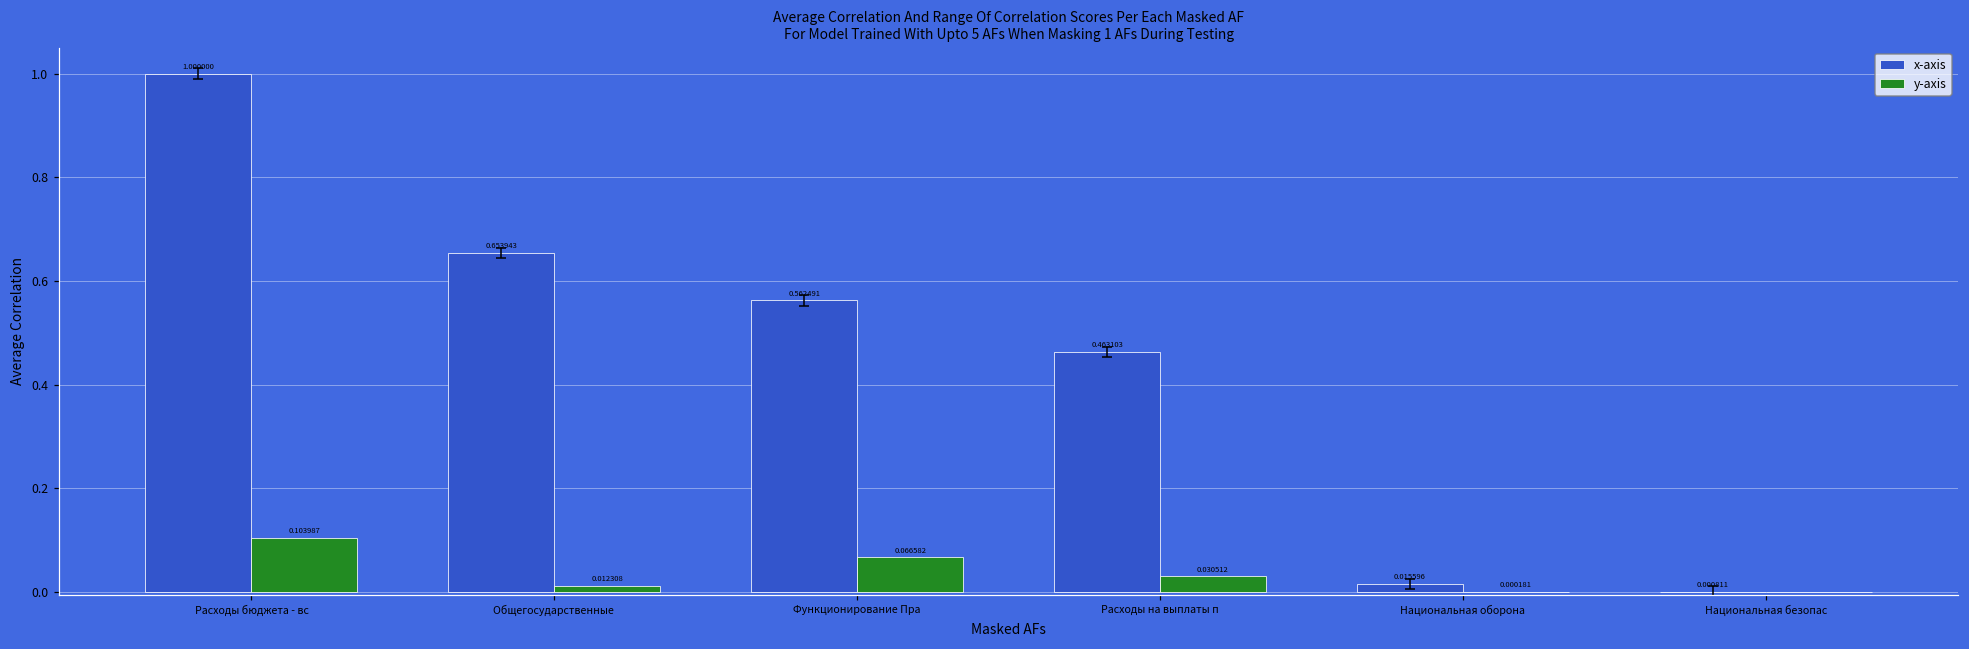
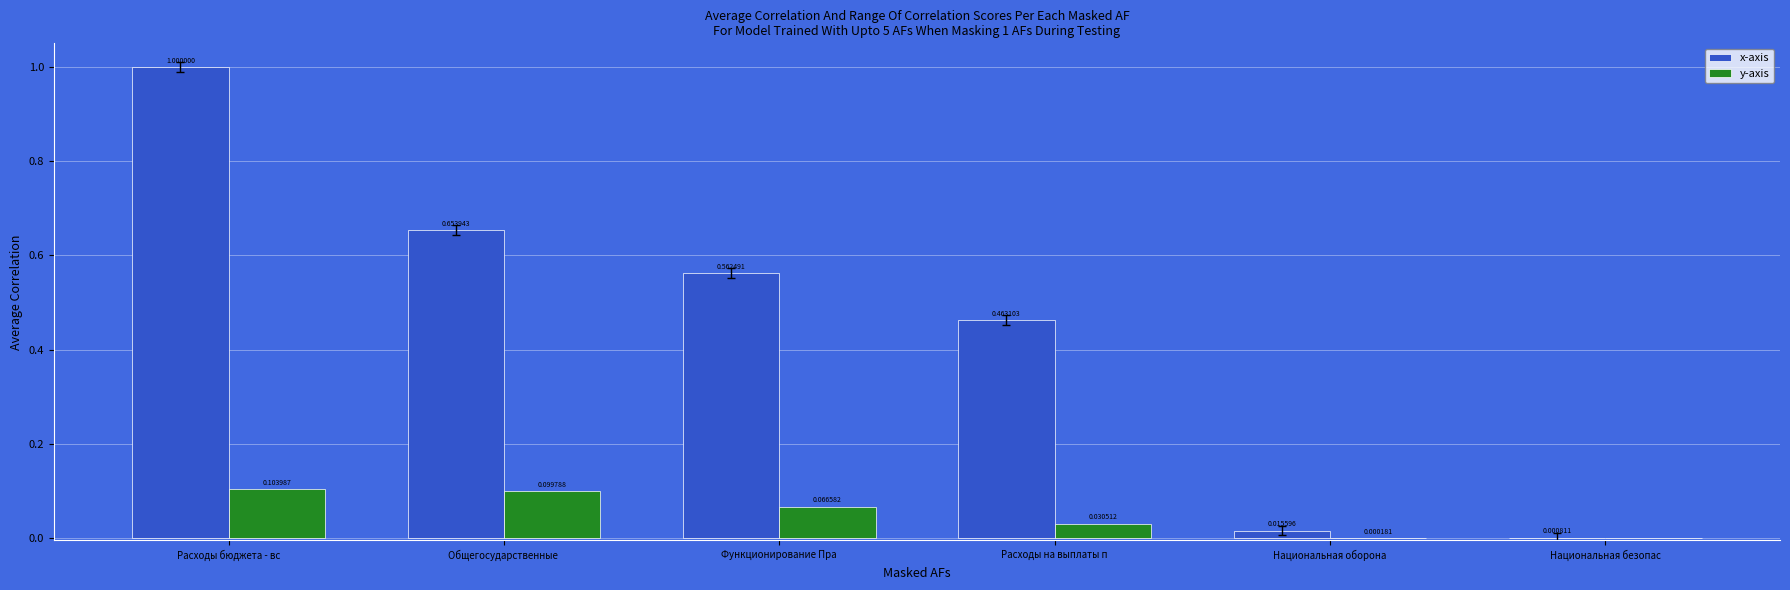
  {
    "y-axis": {
      "Расходы бюджета - вс": 0.103987,
-     "Общегосударственные": 0.012308,
+     "Общегосударственные": 0.099788,
      "Функционирование Пра": 0.066582,
      "Расходы на выплаты п": 0.030512,
      "Национальная оборона": 0.000181
    }
  }
